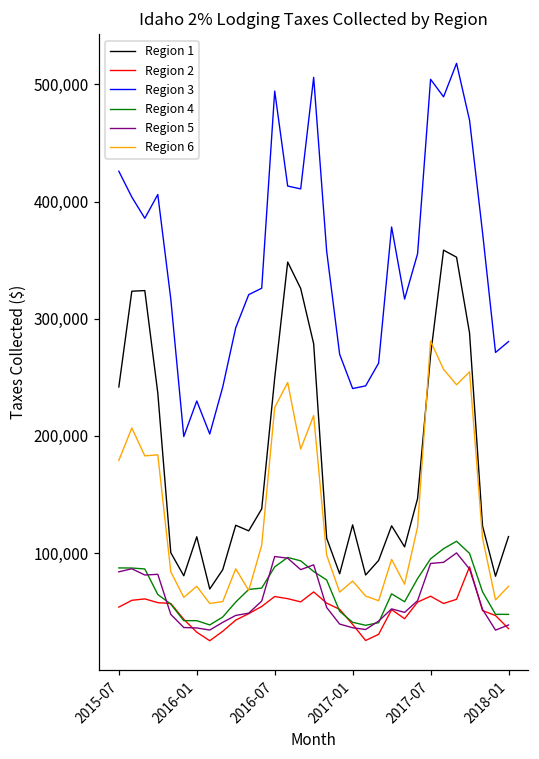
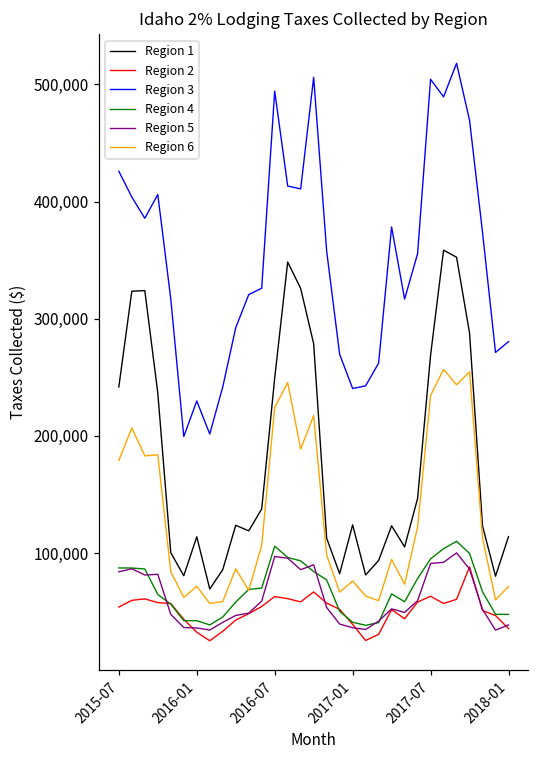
  {
    "Region 1": {
      "2015-07": "242,000",
      "2016-01": "114,000",
      "2016-07": "249,000",
      "2017-01": "124,000",
      "2017-07": "269,000",
      "2018-01": "114,000"
    },
    "Region 2": {
      "2015-07": "54,000",
      "2016-01": "32,000",
      "2016-07": "63,000",
      "2017-07": "63,000",
      "2018-01": "36,000"
    },
    "Region 3": {
      "2015-07": "426,000",
      "2016-01": "230,000",
      "2016-07": "494,000",
      "2017-01": "240,000",
      "2017-07": "504,000",
      "2018-01": "280,000"
    },
    "Region 4": {
      "2015-07": "87,000",
      "2016-01": "42,000",
-     "2016-07": "88,000",
+     "2016-07": "106,000",
      "2017-07": "95,000",
      "2018-01": "48,000"
    },
    "Region 5": {
      "2015-07": "84,000",
      "2016-01": "36,000",
      "2016-07": "97,000",
      "2017-01": "36,000",
      "2017-07": "91,000",
      "2018-01": "39,000"
    },
    "Region 6": {
      "2015-07": "179,000",
      "2016-01": "72,000",
      "2016-07": "224,000",
      "2017-01": "76,000",
-     "2017-07": "281,000",
+     "2017-07": "234,000",
      "2018-01": "72,000"
    }
  }
